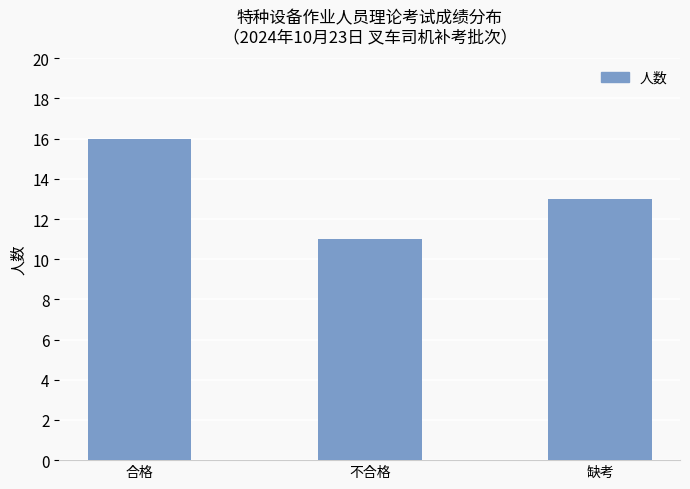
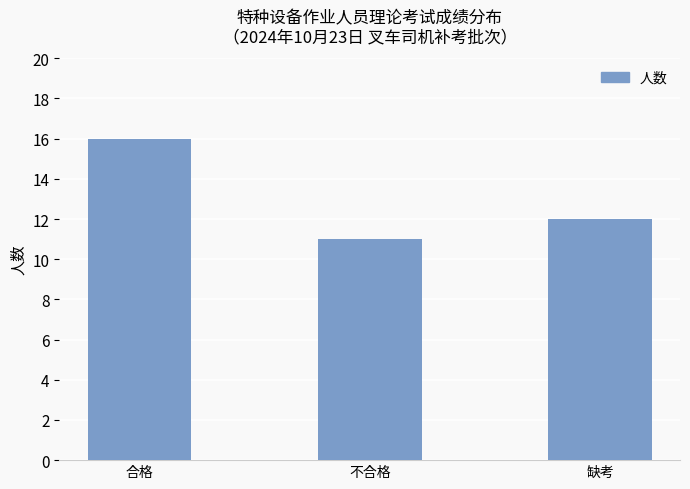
  {
    "合格": 16,
    "不合格": 11,
-   "缺考": 13
+   "缺考": 12
  }
